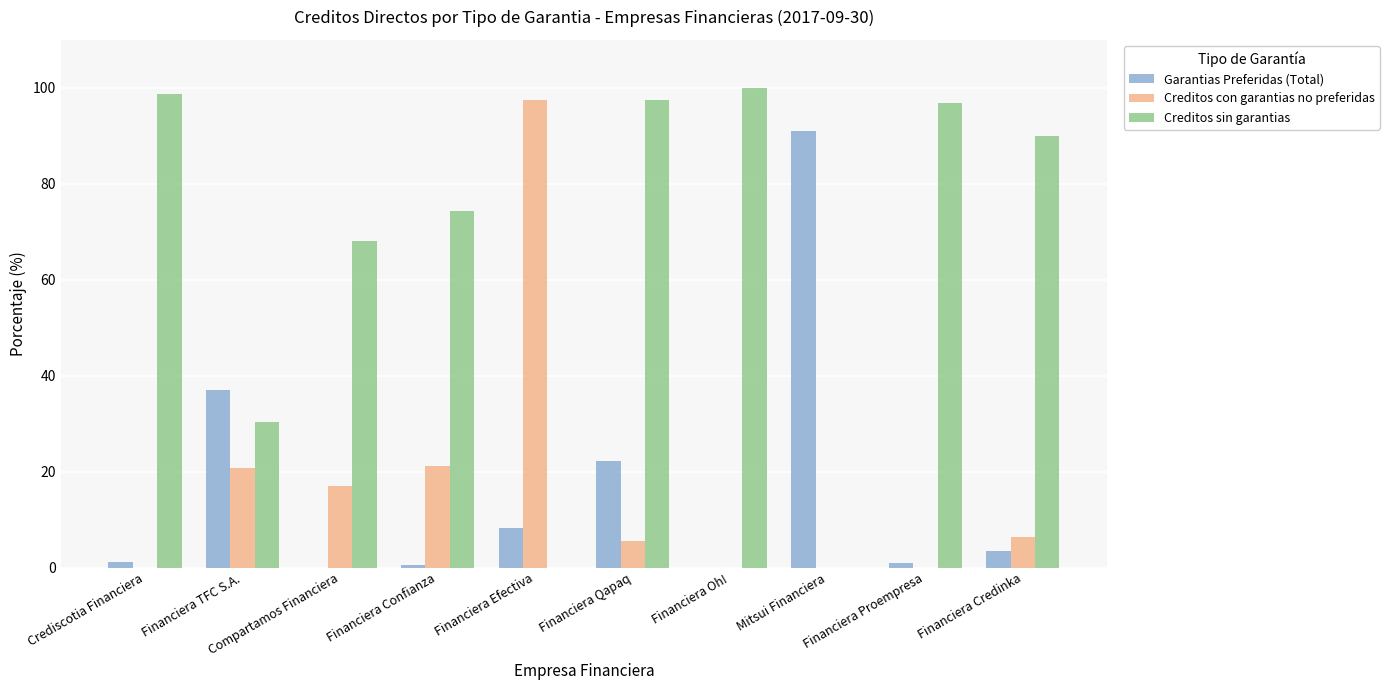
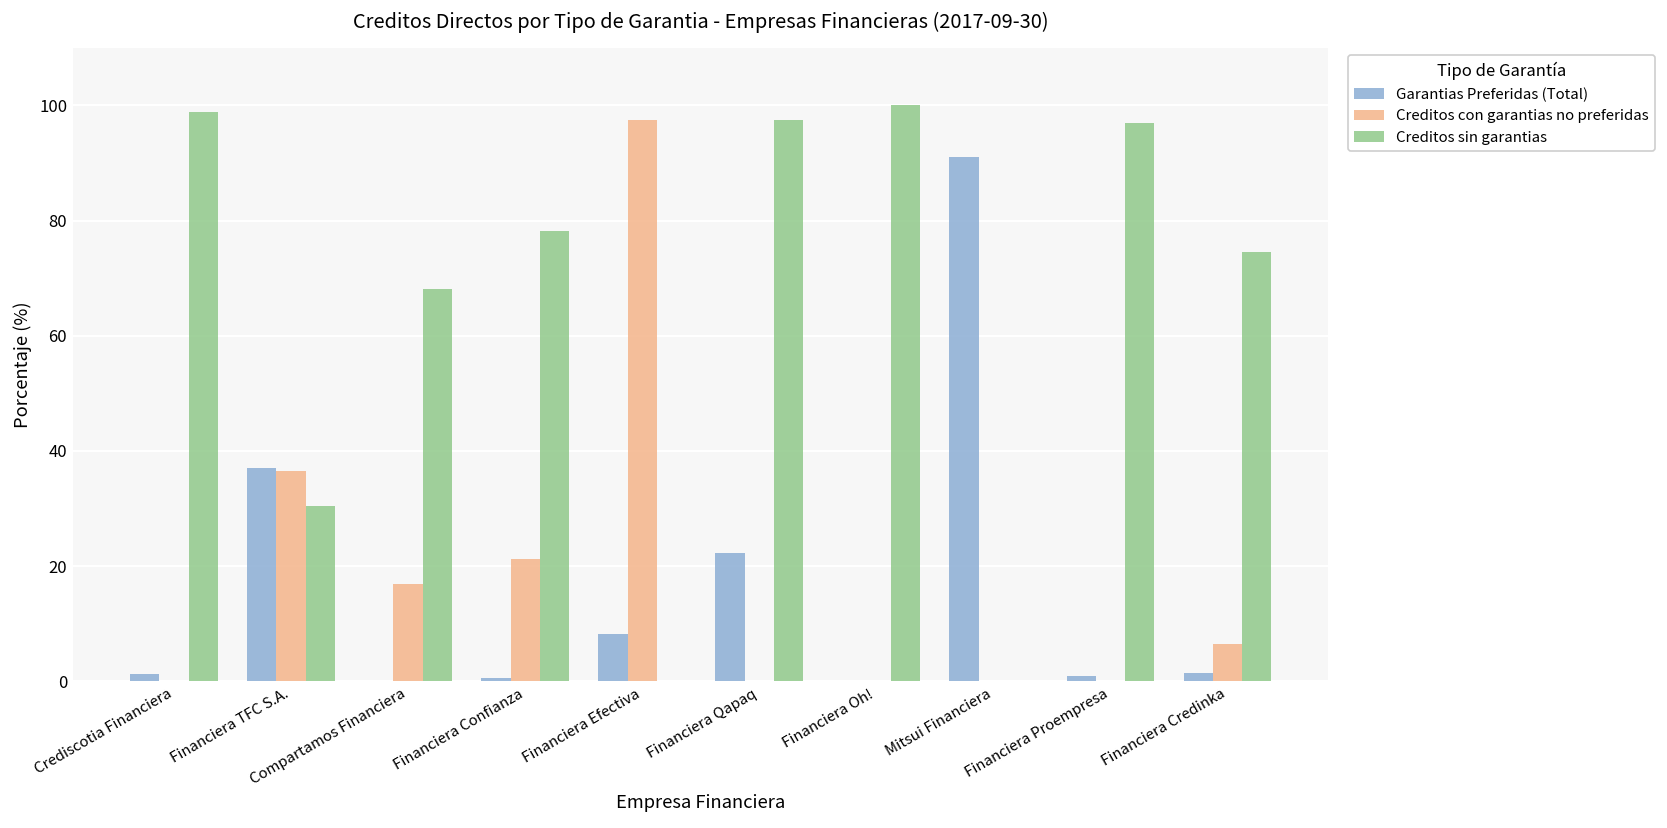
  {
    "Garantias Preferidas (Total)": {
      "Crediscotia Financiera": 1,
      "Financiera TFC S.A.": 37,
      "Financiera Confianza": 1,
      "Financiera Efectiva": 8,
      "Financiera Qapaq": 22,
      "Financiera Oh!": 0,
      "Mitsui Financiera": 91,
      "Financiera Proempresa": 1,
-     "Financiera Credinka": 4
+     "Financiera Credinka": 2
    },
    "Creditos con garantias no preferidas": {
      "Crediscotia Financiera": 0,
-     "Financiera TFC S.A.": 21,
+     "Financiera TFC S.A.": 36,
      "Compartamos Financiera": 17,
      "Financiera Confianza": 21,
      "Financiera Efectiva": 97,
-     "Financiera Qapaq": 6,
+     "Financiera Qapaq": 0,
      "Financiera Oh!": 0,
      "Mitsui Financiera": 0,
      "Financiera Proempresa": 0,
      "Financiera Credinka": 6
    },
    "Creditos sin garantias": {
      "Crediscotia Financiera": 99,
      "Financiera TFC S.A.": 30,
      "Compartamos Financiera": 68,
-     "Financiera Confianza": 74,
+     "Financiera Confianza": 78,
      "Financiera Efectiva": 0,
      "Financiera Qapaq": 97,
      "Financiera Oh!": 100,
      "Mitsui Financiera": 0,
      "Financiera Proempresa": 97,
-     "Financiera Credinka": 90
+     "Financiera Credinka": 75
    }
  }
